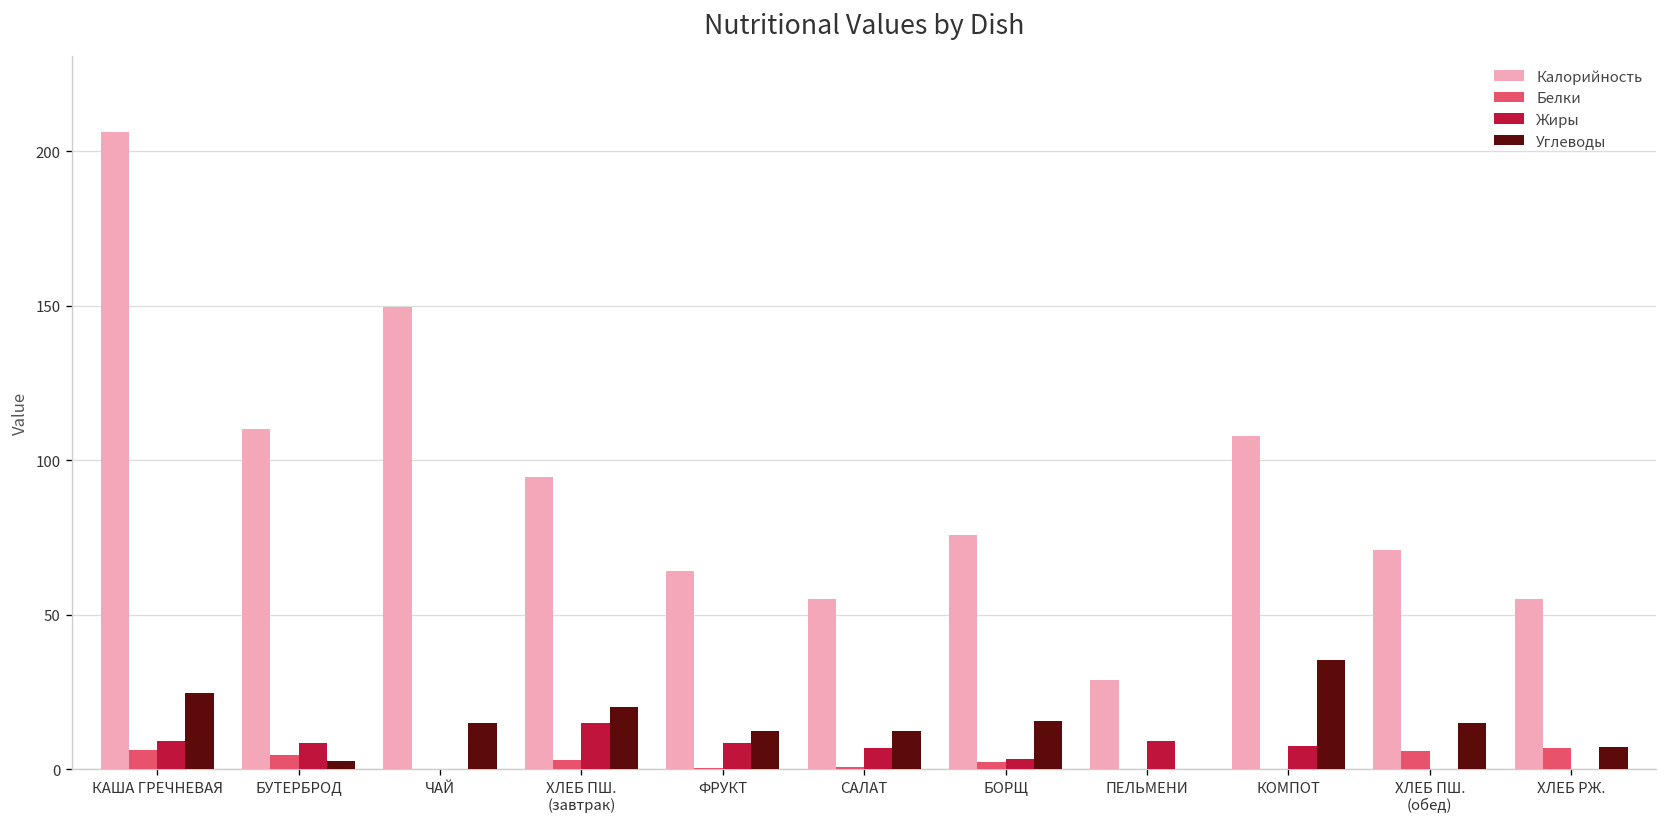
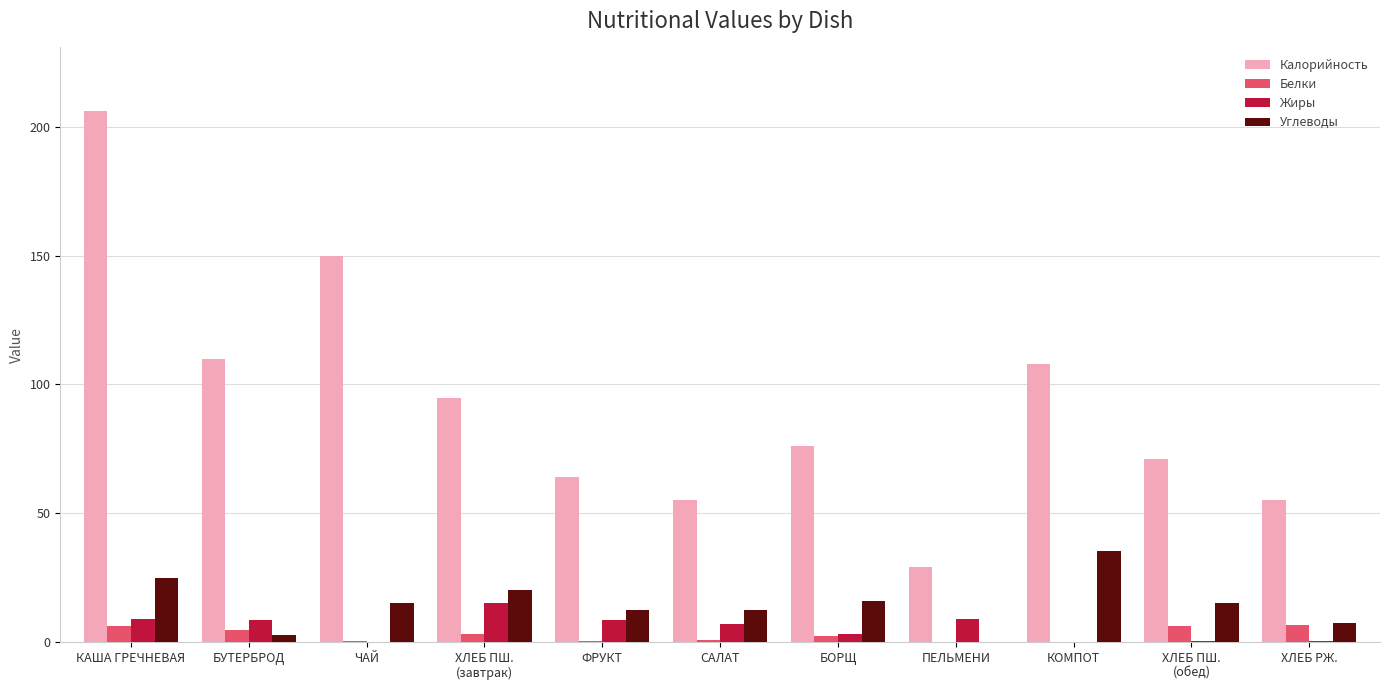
  {
    "Калорийность": {
      "КАША ГРЕЧНЕВАЯ": 206,
      "БУТЕРБРОД": 110,
      "ЧАЙ": 150,
      "ХЛЕБ ПШ. (завтрак)": 95,
      "ФРУКТ": 64,
      "САЛАТ": 55,
      "БОРЩ": 76,
      "ПЕЛЬМЕНИ": 29,
      "КОМПОТ": 108,
      "ХЛЕБ ПШ. (обед)": 71,
      "ХЛЕБ РЖ.": 55
    },
    "Белки": {
      "КАША ГРЕЧНЕВАЯ": 6,
      "БУТЕРБРОД": 5,
      "ХЛЕБ ПШ. (завтрак)": 3,
      "БОРЩ": 2,
      "ХЛЕБ ПШ. (обед)": 6,
      "ХЛЕБ РЖ.": 7
    },
    "Жиры": {
      "КАША ГРЕЧНЕВАЯ": 9,
      "БУТЕРБРОД": 8,
      "ХЛЕБ ПШ. (завтрак)": 15,
      "ФРУКТ": 8,
      "САЛАТ": 7,
      "БОРЩ": 3,
      "ПЕЛЬМЕНИ": 9,
-     "КОМПОТ": 8
+     "КОМПОТ": 0
    },
    "Углеводы": {
      "КАША ГРЕЧНЕВАЯ": 25,
      "БУТЕРБРОД": 3,
      "ЧАЙ": 15,
      "ХЛЕБ ПШ. (завтрак)": 20,
      "ФРУКТ": 13,
      "САЛАТ": 12,
      "БОРЩ": 16,
      "КОМПОТ": 36,
      "ХЛЕБ ПШ. (обед)": 15,
      "ХЛЕБ РЖ.": 7
    }
  }
